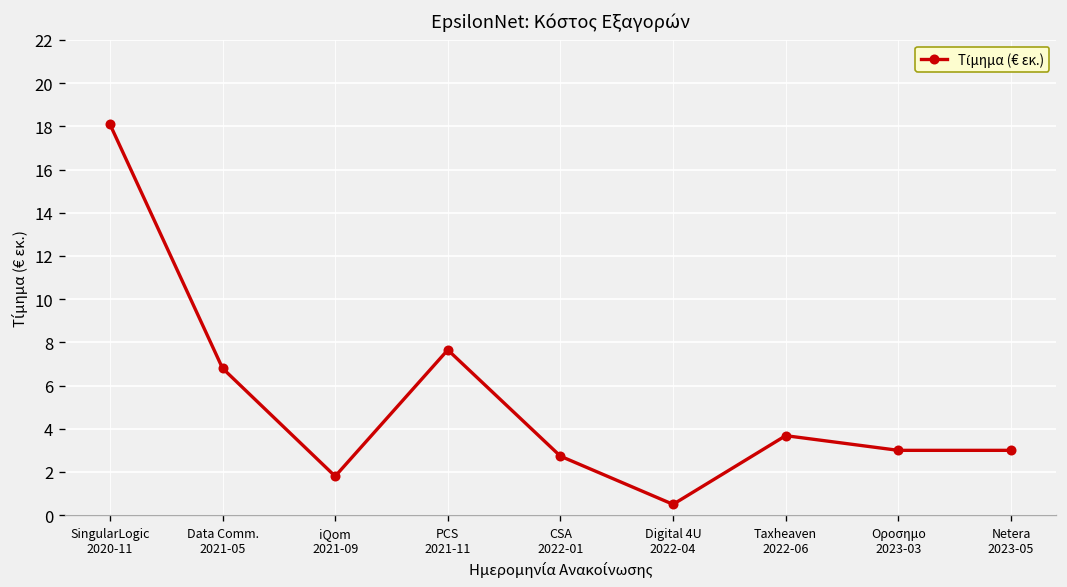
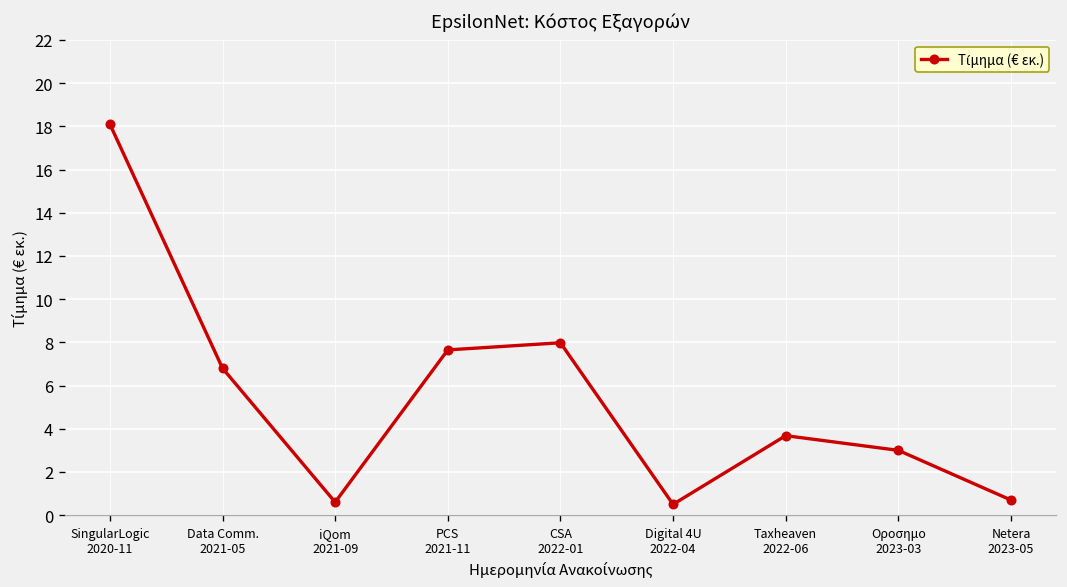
  {
    "SingularLogic 2020-11": 18.1,
    "Data Comm. 2021-05": 6.8,
-   "iQom 2021-09": 1.8,
+   "iQom 2021-09": 0.6,
    "PCS 2021-11": 7.7,
-   "CSA 2022-01": 2.7,
+   "CSA 2022-01": 8.0,
    "Digital 4U 2022-04": 0.5,
    "Taxheaven 2022-06": 3.7,
    "Οροσημο 2023-03": 3.0,
-   "Netera 2023-05": 3.0
+   "Netera 2023-05": 0.7
  }
